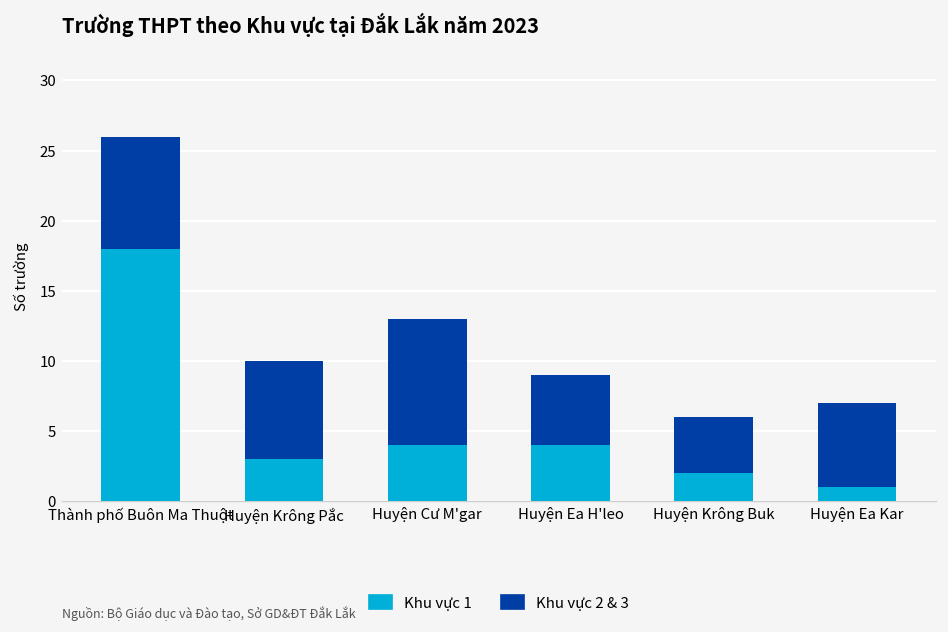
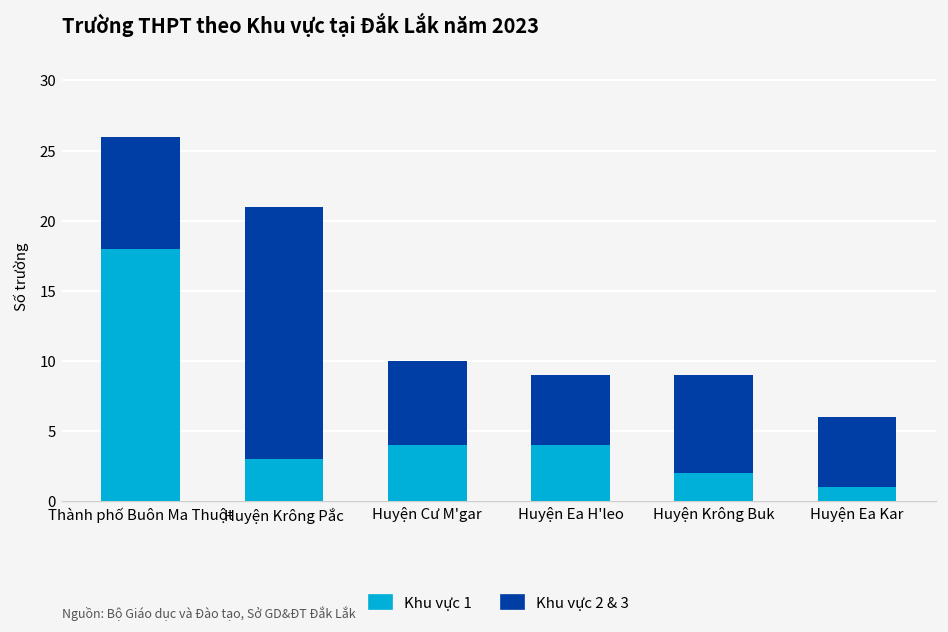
  {
    "Khu vực 1": {
      "Thành phố Buôn Ma Thuột": 18,
      "Huyện Krông Pắc": 3,
      "Huyện Cư M'gar": 4,
      "Huyện Ea H'leo": 4,
      "Huyện Krông Buk": 2,
      "Huyện Ea Kar": 1
    },
    "Khu vực 2 & 3": {
      "Thành phố Buôn Ma Thuột": 8,
-     "Huyện Krông Pắc": 7,
-     "Huyện Cư M'gar": 9,
+     "Huyện Krông Pắc": 18,
+     "Huyện Cư M'gar": 6,
      "Huyện Ea H'leo": 5,
-     "Huyện Krông Buk": 4,
-     "Huyện Ea Kar": 6
+     "Huyện Krông Buk": 7,
+     "Huyện Ea Kar": 5
    }
  }
